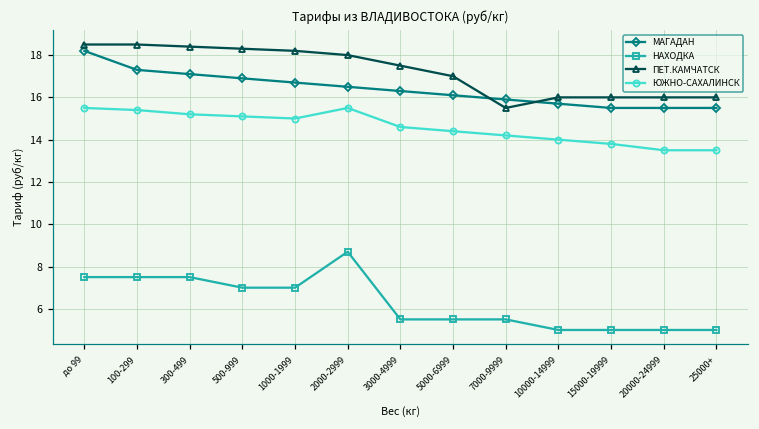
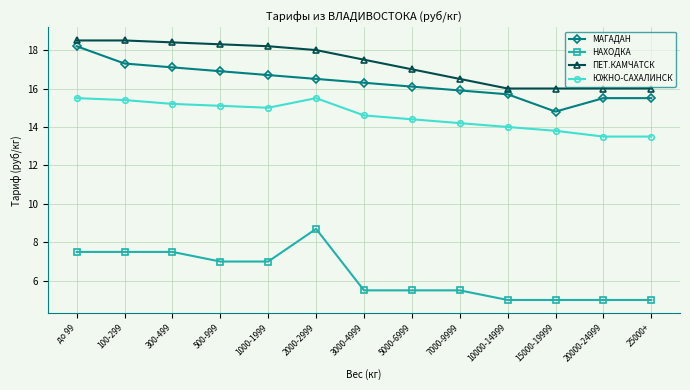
  {
    "МАГАДАН": {
      "до 99": 18.2,
      "100-299": 17.3,
      "300-499": 17.1,
      "500-999": 16.9,
      "1000-1999": 16.7,
      "2000-2999": 16.5,
      "3000-4999": 16.3,
      "5000-6999": 16.1,
      "7000-9999": 15.9,
      "10000-14999": 15.7,
-     "15000-19999": 15.5,
+     "15000-19999": 14.8,
      "20000-24999": 15.5,
      "25000+": 15.5
    },
    "НАХОДКА": {
      "до 99": 7.5,
      "100-299": 7.5,
      "300-499": 7.5,
      "500-999": 7.0,
      "1000-1999": 7.0,
      "2000-2999": 8.7,
      "3000-4999": 5.5,
      "5000-6999": 5.5,
      "7000-9999": 5.5,
      "10000-14999": 5.0,
      "15000-19999": 5.0,
      "20000-24999": 5.0,
      "25000+": 5.0
    },
    "ПЕТ.КАМЧАТСК": {
      "до 99": 18.5,
      "100-299": 18.5,
      "300-499": 18.4,
      "500-999": 18.3,
      "1000-1999": 18.2,
      "2000-2999": 18.0,
      "3000-4999": 17.5,
      "5000-6999": 17.0,
-     "7000-9999": 15.5,
+     "7000-9999": 16.5,
      "10000-14999": 16.0,
      "15000-19999": 16.0,
      "20000-24999": 16.0,
      "25000+": 16.0
    },
    "ЮЖНО-САХАЛИНСК": {
      "до 99": 15.5,
      "100-299": 15.4,
      "300-499": 15.2,
      "500-999": 15.1,
      "1000-1999": 15.0,
      "2000-2999": 15.5,
      "3000-4999": 14.6,
      "5000-6999": 14.4,
      "7000-9999": 14.2,
      "10000-14999": 14.0,
      "15000-19999": 13.8,
      "20000-24999": 13.5,
      "25000+": 13.5
    }
  }
